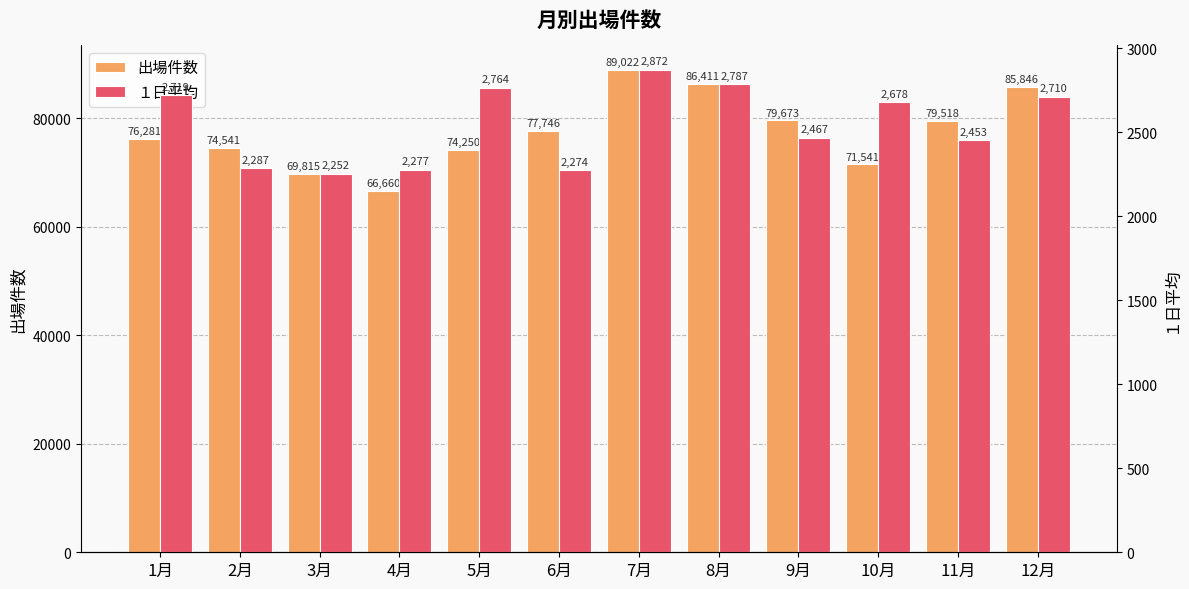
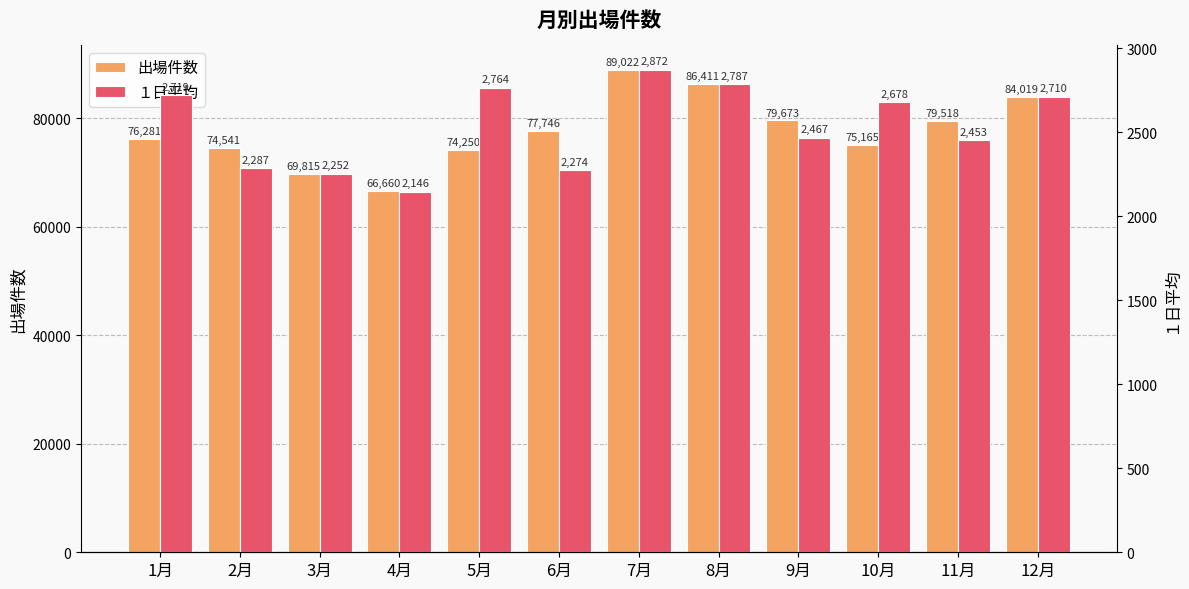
  {
    "出場件数": {
      "1月": "76,281",
      "2月": "74,541",
      "3月": "69,815",
      "4月": "66,660",
      "5月": "74,250",
      "6月": "77,746",
      "7月": "89,022",
      "8月": "86,411",
      "9月": "79,673",
-     "10月": "71,541",
+     "10月": "75,165",
      "11月": "79,518",
-     "12月": "85,846"
+     "12月": "84,019"
    },
    "１日平均": {
      "2月": "2,287",
      "3月": "2,252",
-     "4月": "2,277",
+     "4月": "2,146",
      "5月": "2,764",
      "6月": "2,274",
      "7月": "2,872",
      "8月": "2,787",
      "9月": "2,467",
      "10月": "2,678",
      "11月": "2,453",
      "12月": "2,710"
    }
  }
